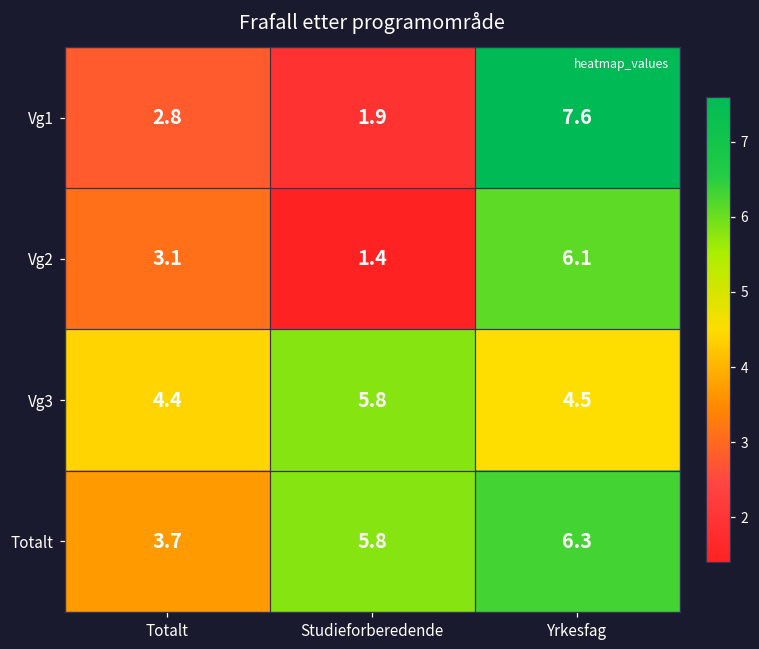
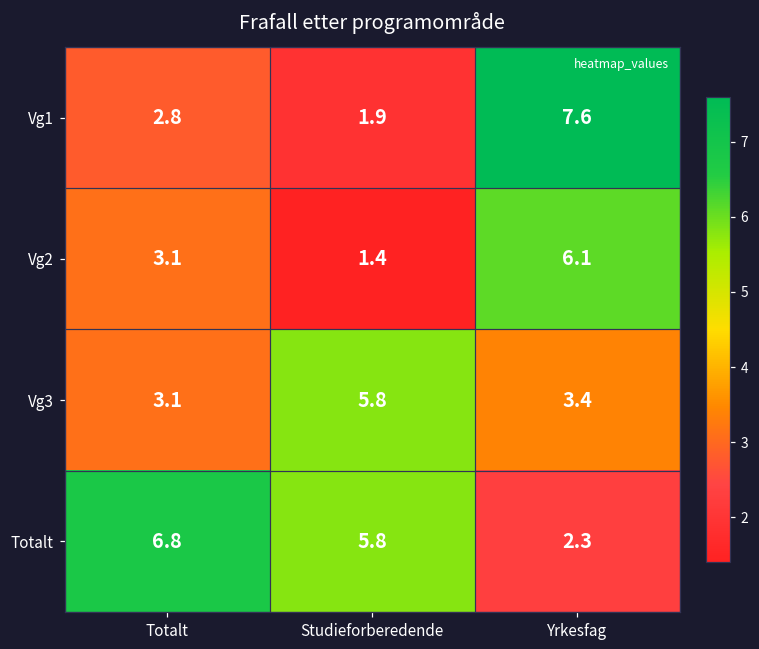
  {
    "Vg1": {
      "Totalt": 2.8,
      "Studieforberedende": 1.9,
      "Yrkesfag": 7.6
    },
    "Vg2": {
      "Totalt": 3.1,
      "Studieforberedende": 1.4,
      "Yrkesfag": 6.1
    },
    "Vg3": {
-     "Totalt": 4.4,
+     "Totalt": 3.1,
      "Studieforberedende": 5.8,
-     "Yrkesfag": 4.5
+     "Yrkesfag": 3.4
    },
    "Totalt": {
-     "Totalt": 3.7,
+     "Totalt": 6.8,
      "Studieforberedende": 5.8,
-     "Yrkesfag": 6.3
+     "Yrkesfag": 2.3
    }
  }
